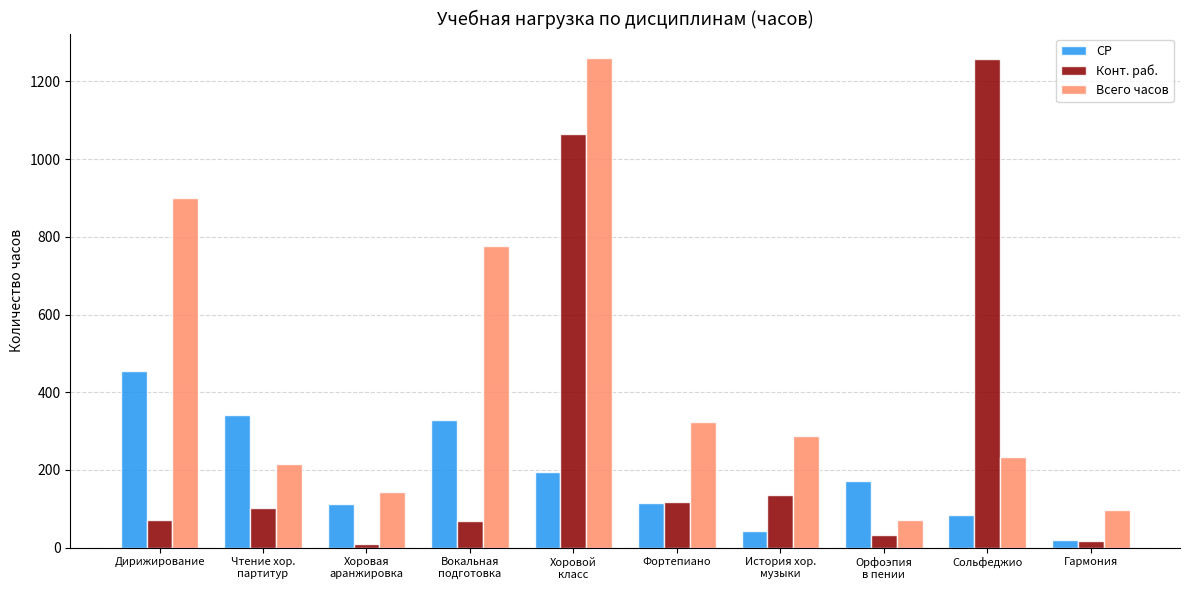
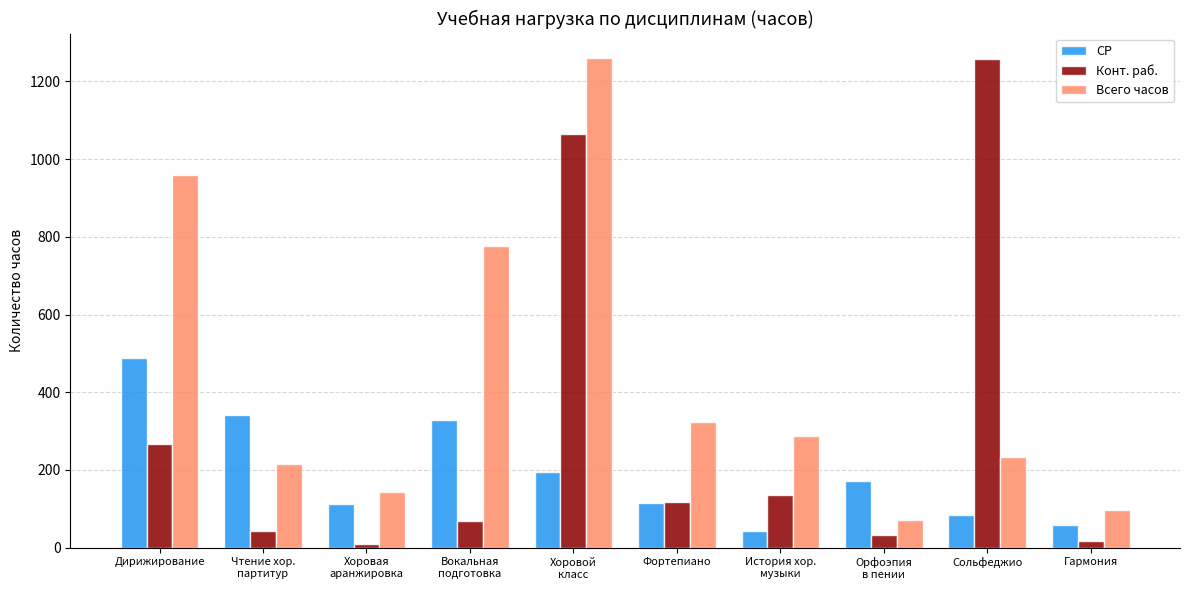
  {
    "СР": {
-     "Дирижирование": 450,
+     "Дирижирование": 490,
      "Чтение хор. партитур": 340,
      "Хоровая аранжировка": 110,
      "Вокальная подготовка": 330,
      "Хоровой класс": 200,
      "Фортепиано": 120,
      "История хор. музыки": 40,
      "Орфоэпия в пении": 170,
      "Сольфеджио": 80,
-     "Гармония": 20
+     "Гармония": 60
    },
    "Конт. раб.": {
-     "Дирижирование": 70,
-     "Чтение хор. партитур": 100,
+     "Дирижирование": 270,
+     "Чтение хор. партитур": 40,
      "Хоровая аранжировка": 10,
      "Вокальная подготовка": 70,
      "Хоровой класс": 1060,
      "Фортепиано": 120,
      "История хор. музыки": 140,
      "Орфоэпия в пении": 30,
      "Сольфеджио": 1260,
      "Гармония": 20
    },
    "Всего часов": {
-     "Дирижирование": 900,
+     "Дирижирование": 960,
      "Чтение хор. партитур": 220,
      "Хоровая аранжировка": 140,
      "Вокальная подготовка": 780,
      "Хоровой класс": 1260,
      "Фортепиано": 320,
      "История хор. музыки": 290,
      "Орфоэпия в пении": 70,
      "Сольфеджио": 230,
      "Гармония": 100
    }
  }
